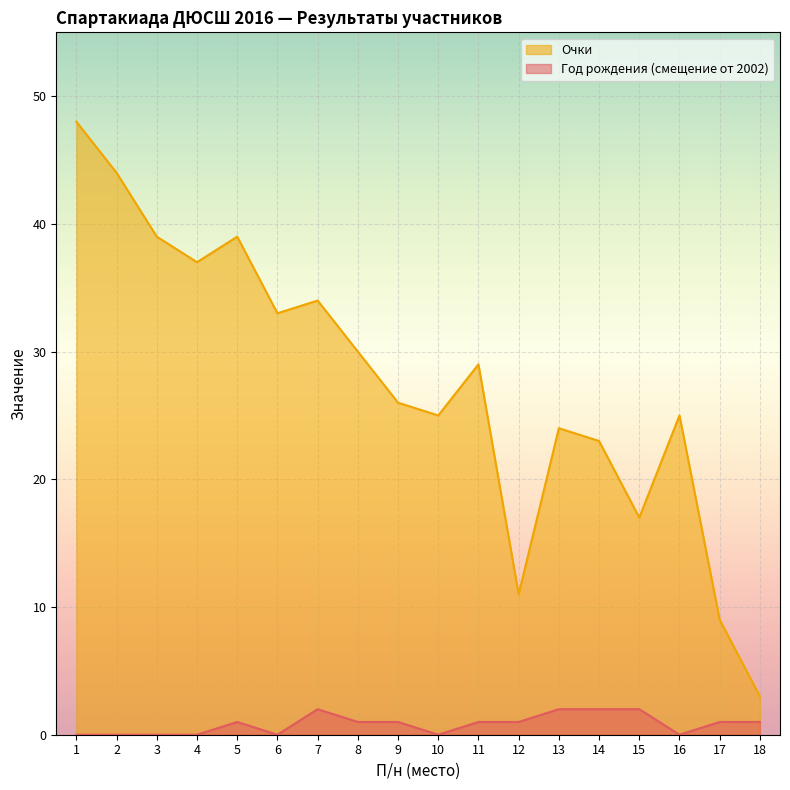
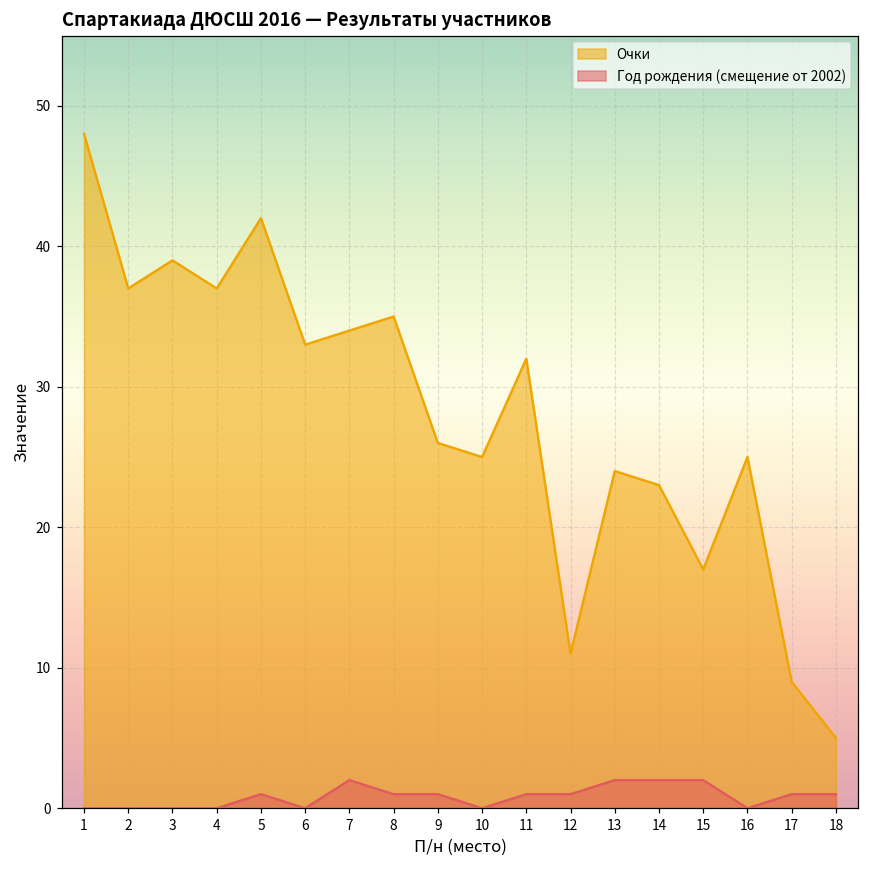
  {
    "Очки": {
      "1": 48,
-     "2": 44,
+     "2": 37,
      "3": 39,
      "4": 37,
-     "5": 39,
+     "5": 42,
      "6": 33,
      "7": 34,
-     "8": 30,
+     "8": 35,
      "9": 26,
      "10": 25,
-     "11": 29,
+     "11": 32,
      "12": 11,
      "13": 24,
      "14": 23,
      "15": 17,
      "16": 25,
      "17": 9,
-     "18": 3
+     "18": 5
    },
    "Год рождения (смещение от 2002)": {
      "1": 0,
      "2": 0,
      "3": 0,
      "4": 0,
      "5": 1,
      "6": 0,
      "7": 2,
      "8": 1,
      "9": 1,
      "10": 0,
      "11": 1,
      "12": 1,
      "13": 2,
      "14": 2,
      "15": 2,
      "16": 0,
      "17": 1,
      "18": 1
    }
  }
